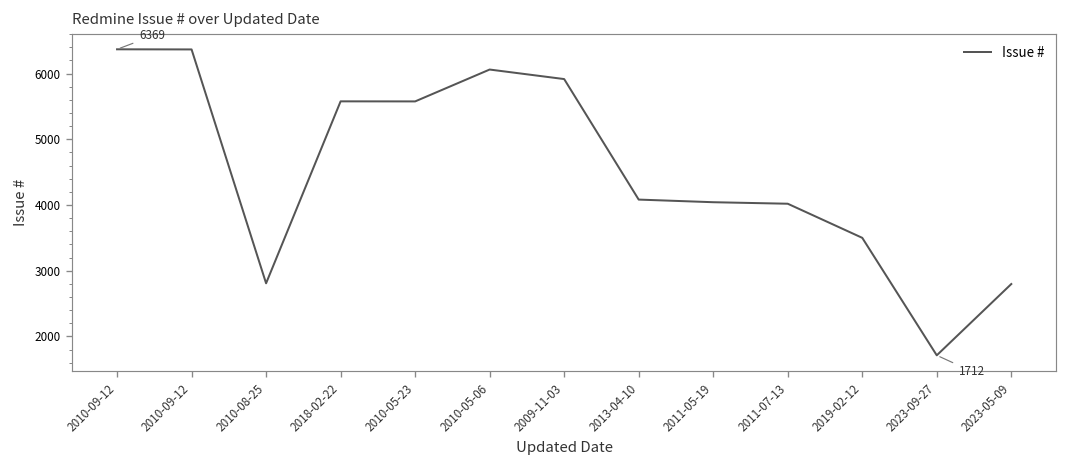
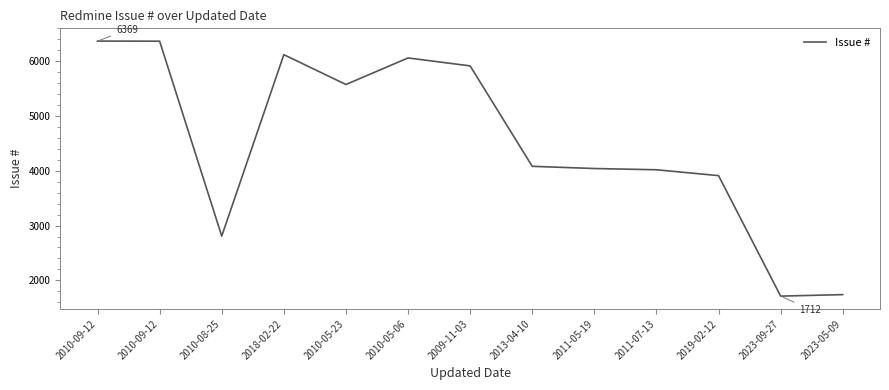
  {
    "2010-08-25": 2800,
-   "2018-02-22": 5600,
+   "2018-02-22": 6100,
    "2010-05-23": 5600,
    "2010-05-06": 6100,
    "2009-11-03": 5900,
    "2013-04-10": 4100,
    "2011-05-19": 4000,
    "2011-07-13": 4000,
-   "2019-02-12": 3500,
-   "2023-05-09": 2800
+   "2019-02-12": 3900,
+   "2023-05-09": 1700
  }
